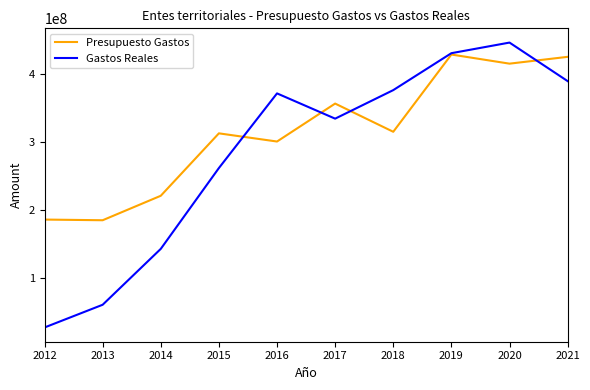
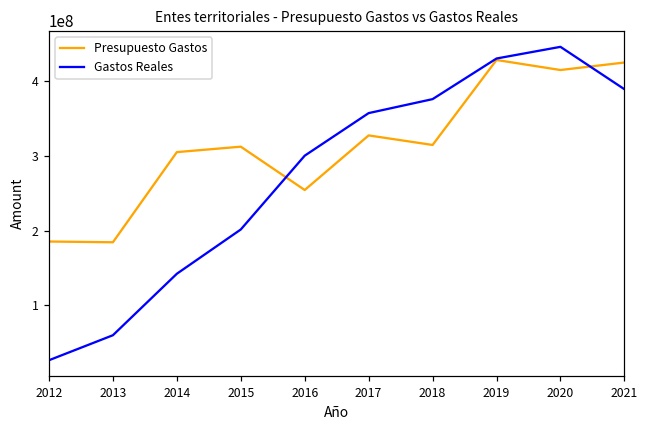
  {
    "Presupuesto Gastos": {
      "2012": 190000000,
      "2013": 180000000,
-     "2014": 220000000,
+     "2014": 300000000,
      "2015": 310000000,
-     "2016": 300000000,
-     "2017": 360000000,
+     "2016": 250000000,
+     "2017": 330000000,
      "2018": 310000000,
      "2020": 410000000,
      "2021": 420000000
    },
    "Gastos Reales": {
      "2012": 30000000,
      "2013": 60000000,
      "2014": 140000000,
-     "2015": 260000000,
-     "2016": 370000000,
-     "2017": 330000000,
+     "2015": 200000000,
+     "2016": 300000000,
+     "2017": 360000000,
      "2018": 380000000,
      "2020": 450000000,
      "2021": 390000000
    }
  }
